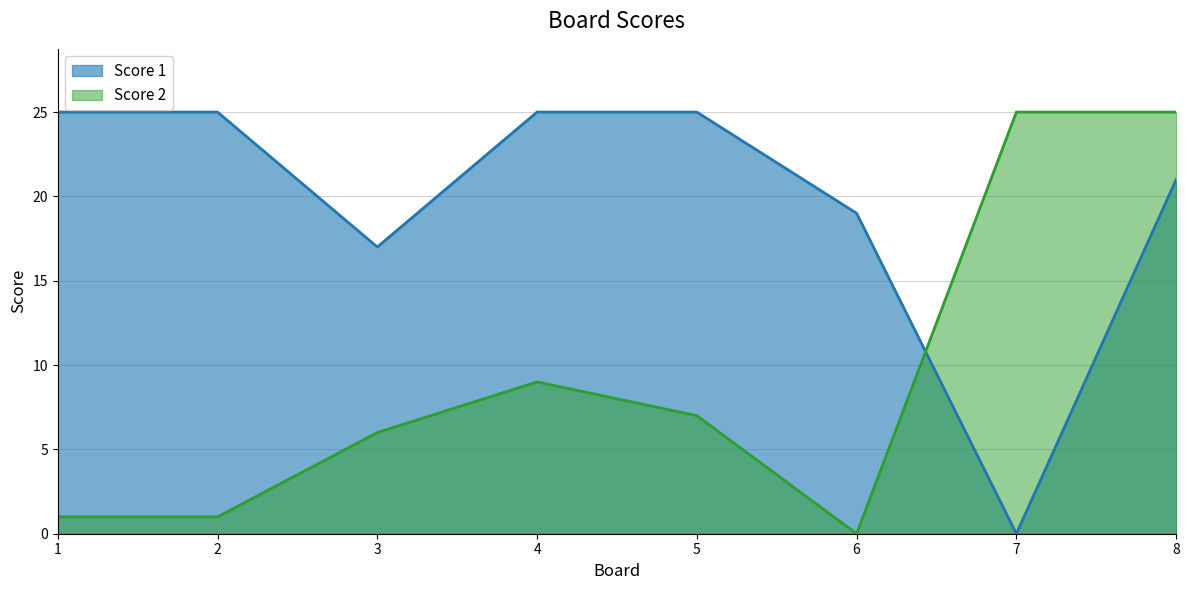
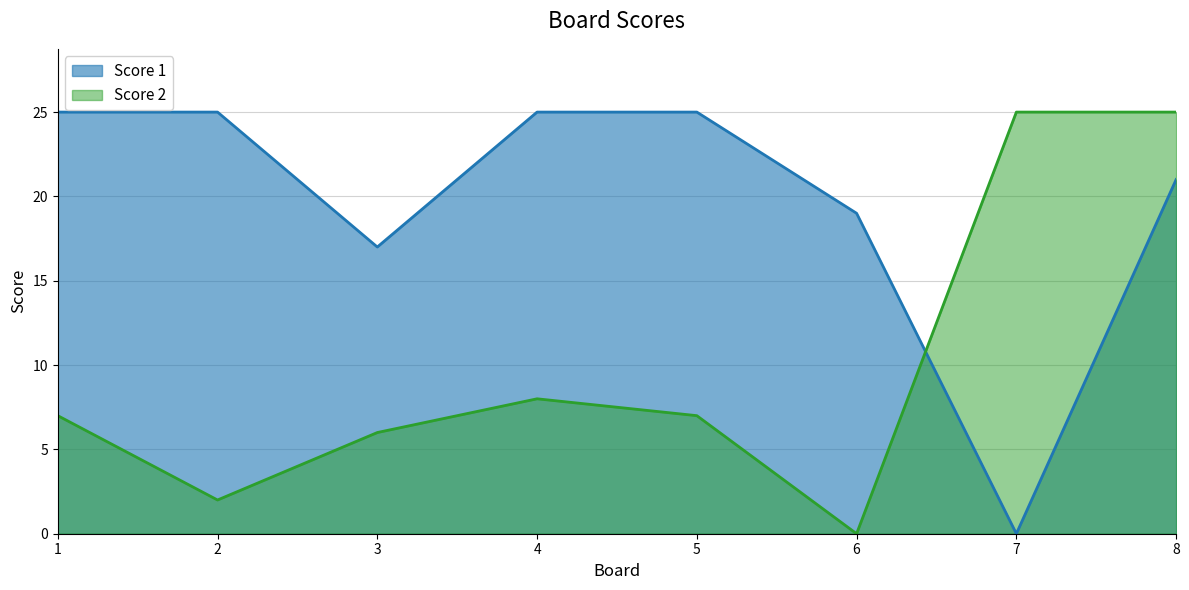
  {
    "Score 1": {
      "1": 25,
      "2": 25,
      "3": 17,
      "4": 25,
      "5": 25,
      "6": 19,
      "7": 0,
      "8": 21
    },
    "Score 2": {
-     "1": 1,
-     "2": 1,
+     "1": 7,
+     "2": 2,
      "3": 6,
-     "4": 9,
+     "4": 8,
      "5": 7,
      "6": 0,
      "7": 25,
      "8": 25
    }
  }
